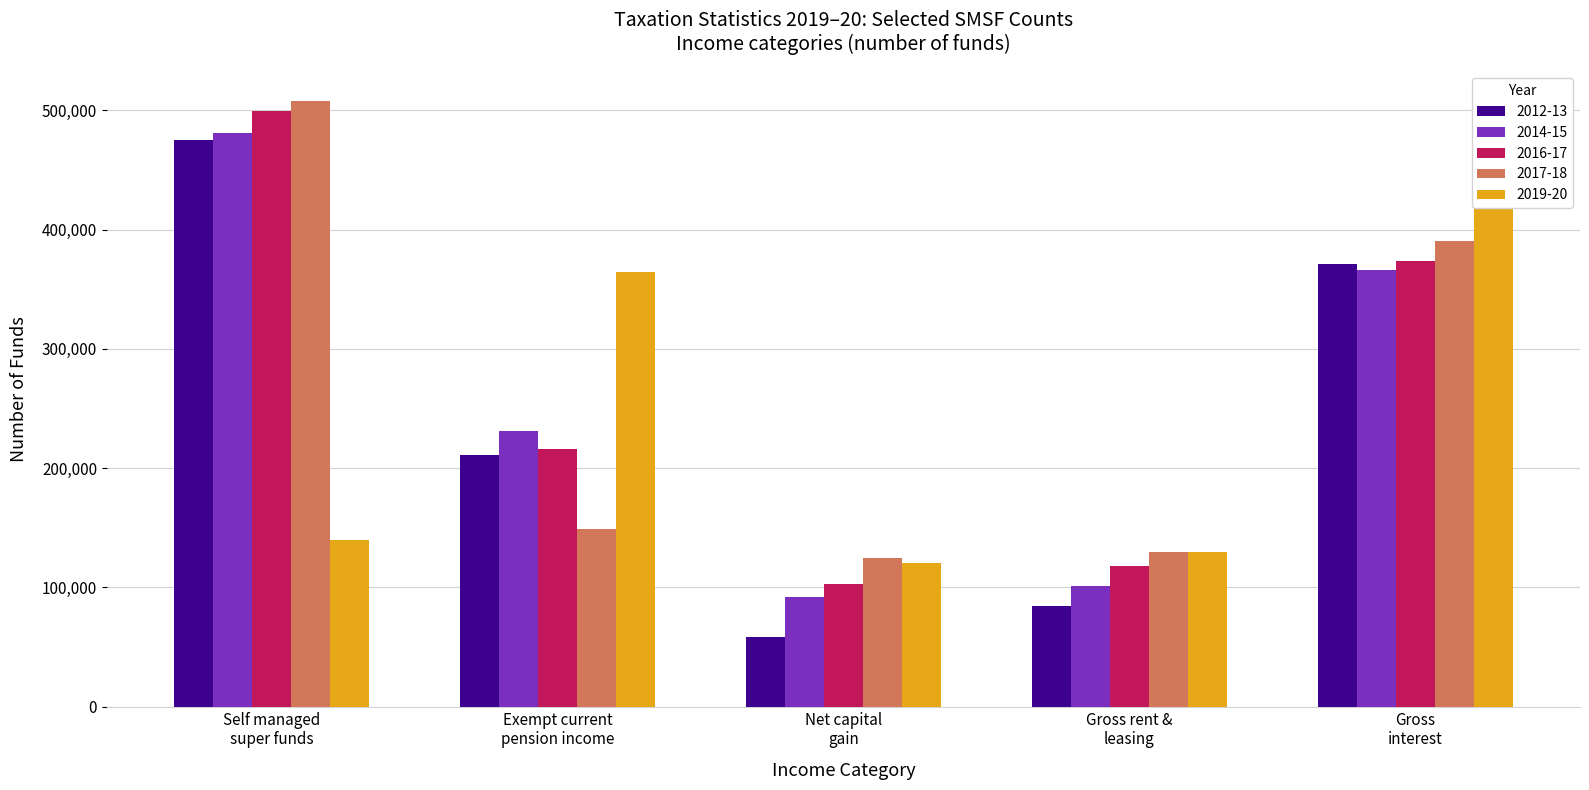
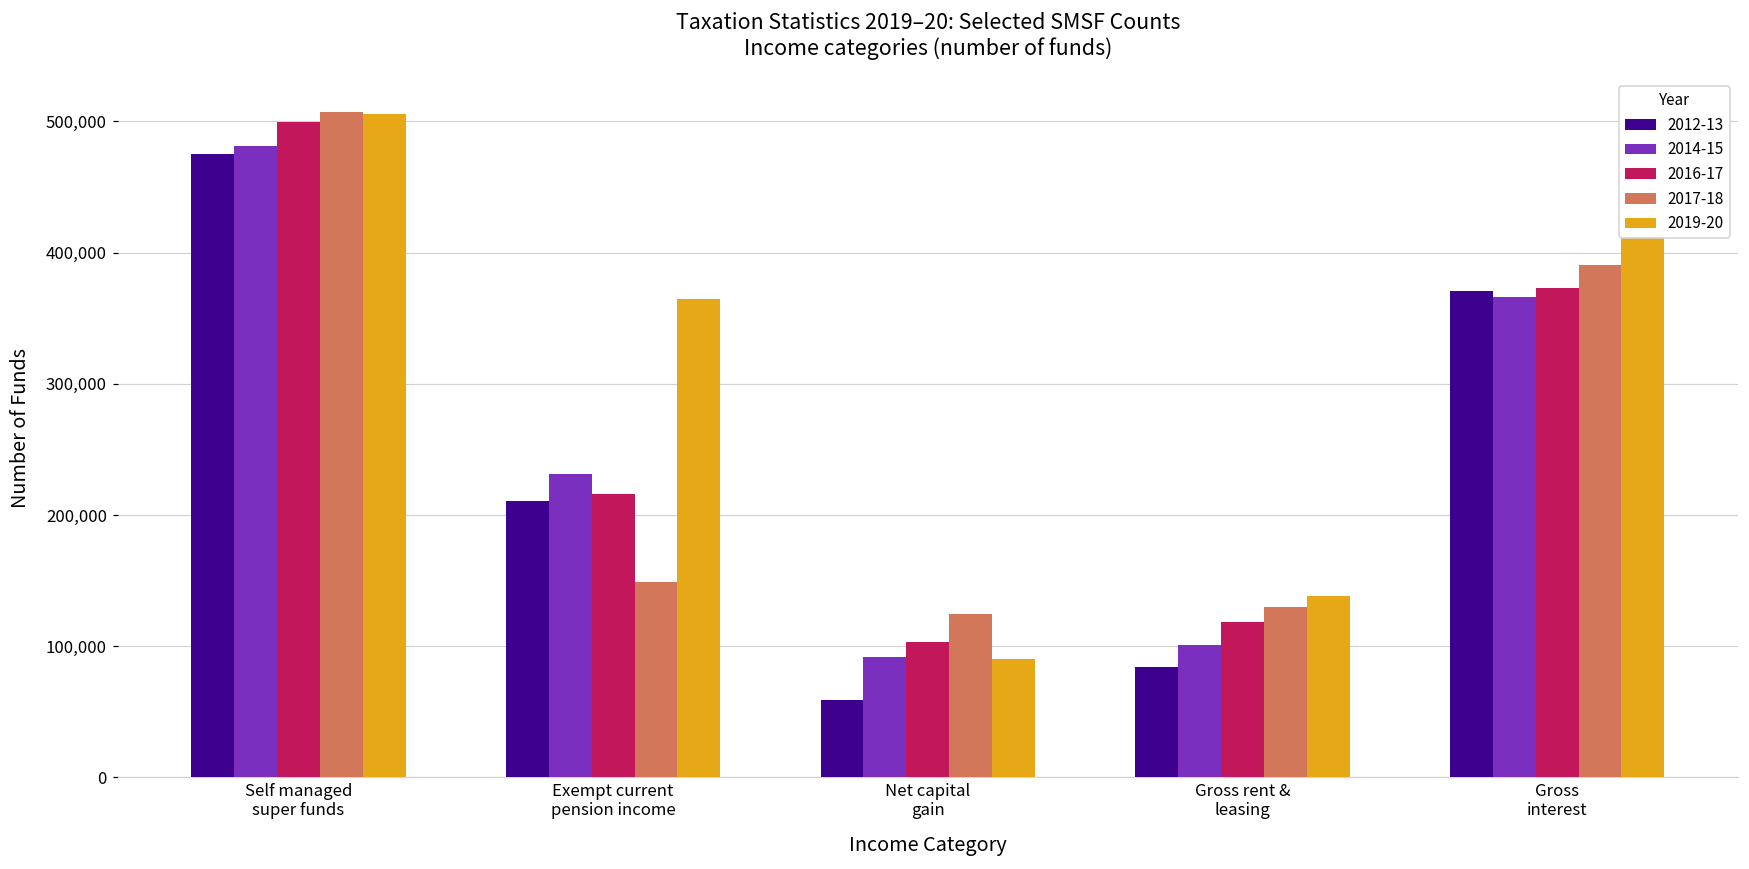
  {
    "2012-13": {
      "Self managed super funds": "475,000",
      "Exempt current pension income": "211,000",
      "Net capital gain": "59,000",
      "Gross rent & leasing": "84,000",
      "Gross interest": "371,000"
    },
    "2014-15": {
      "Self managed super funds": "481,000",
      "Exempt current pension income": "231,000",
      "Net capital gain": "92,000",
      "Gross rent & leasing": "101,000",
      "Gross interest": "366,000"
    },
    "2016-17": {
      "Self managed super funds": "500,000",
      "Exempt current pension income": "216,000",
      "Net capital gain": "103,000",
      "Gross rent & leasing": "118,000",
      "Gross interest": "373,000"
    },
    "2017-18": {
      "Self managed super funds": "507,000",
      "Exempt current pension income": "149,000",
      "Net capital gain": "125,000",
      "Gross rent & leasing": "130,000",
      "Gross interest": "391,000"
    },
    "2019-20": {
-     "Self managed super funds": "140,000",
+     "Self managed super funds": "506,000",
      "Exempt current pension income": "365,000",
-     "Net capital gain": "121,000",
-     "Gross rent & leasing": "130,000"
+     "Net capital gain": "90,000",
+     "Gross rent & leasing": "138,000"
    }
  }
